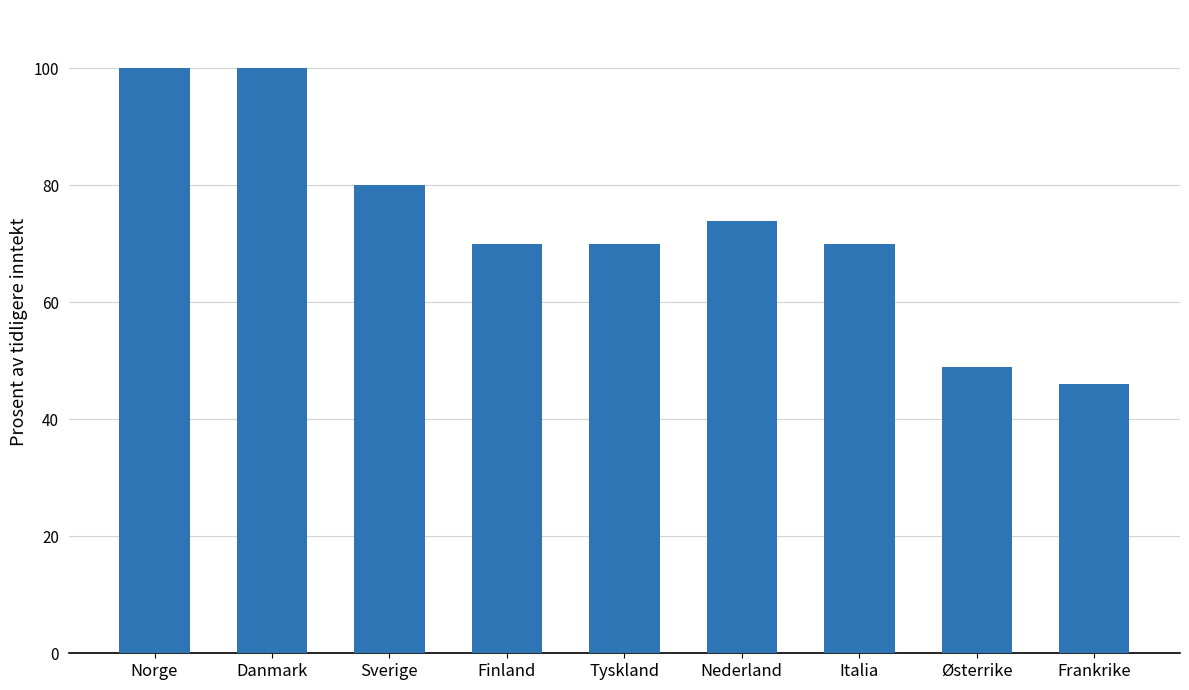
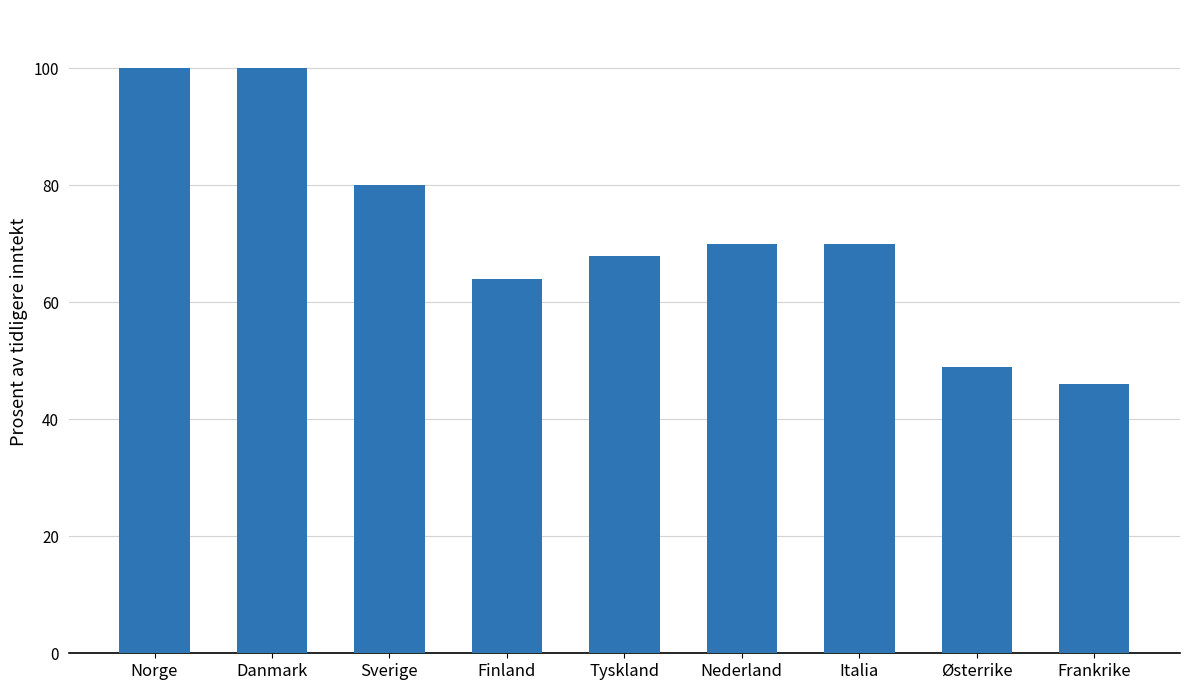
  {
    "Norge": 100,
    "Danmark": 100,
    "Sverige": 80,
-   "Finland": 70,
-   "Tyskland": 70,
-   "Nederland": 74,
+   "Finland": 64,
+   "Tyskland": 68,
+   "Nederland": 70,
    "Italia": 70,
    "Østerrike": 49,
    "Frankrike": 46
  }
